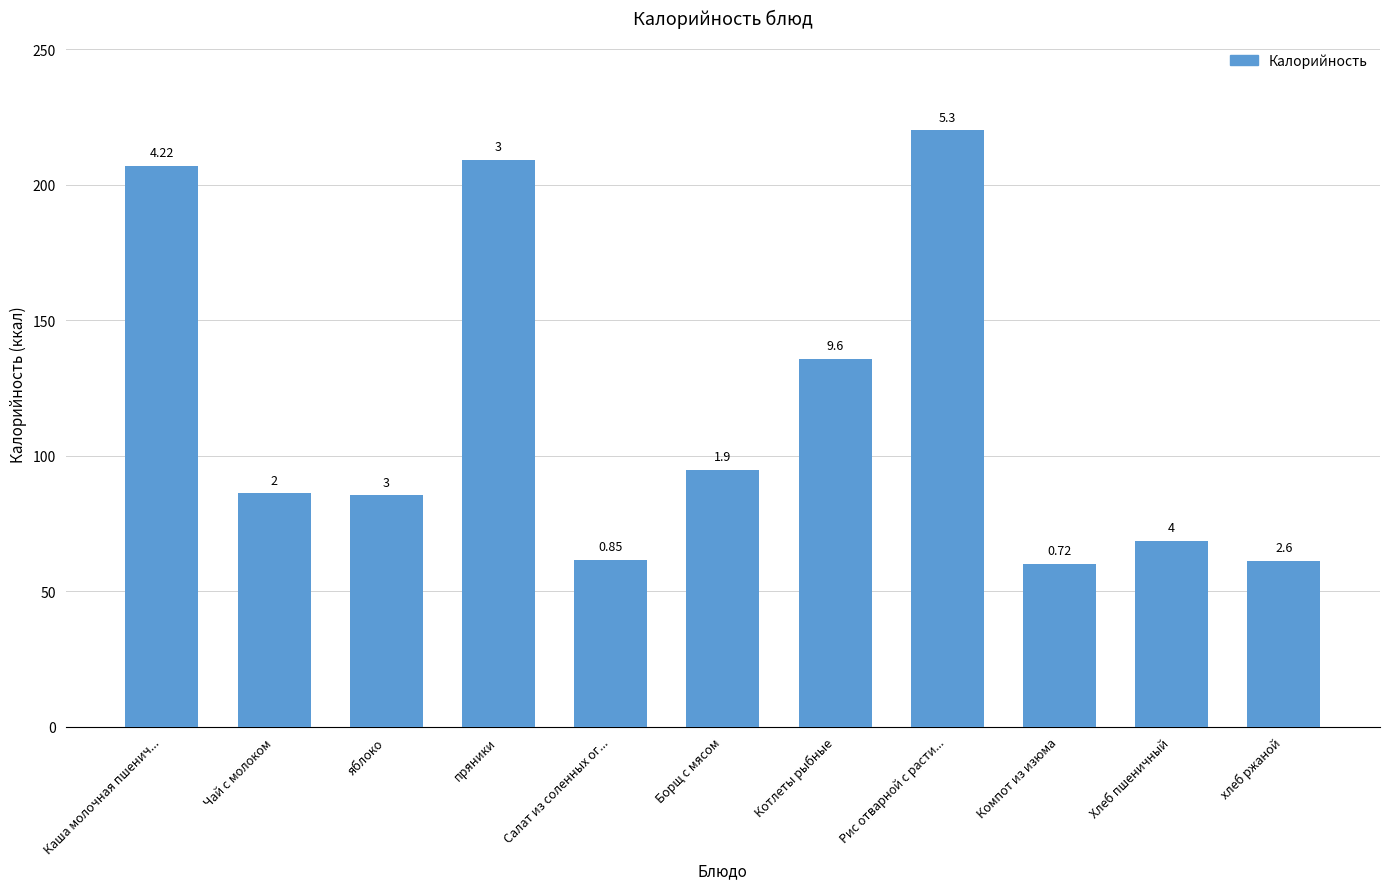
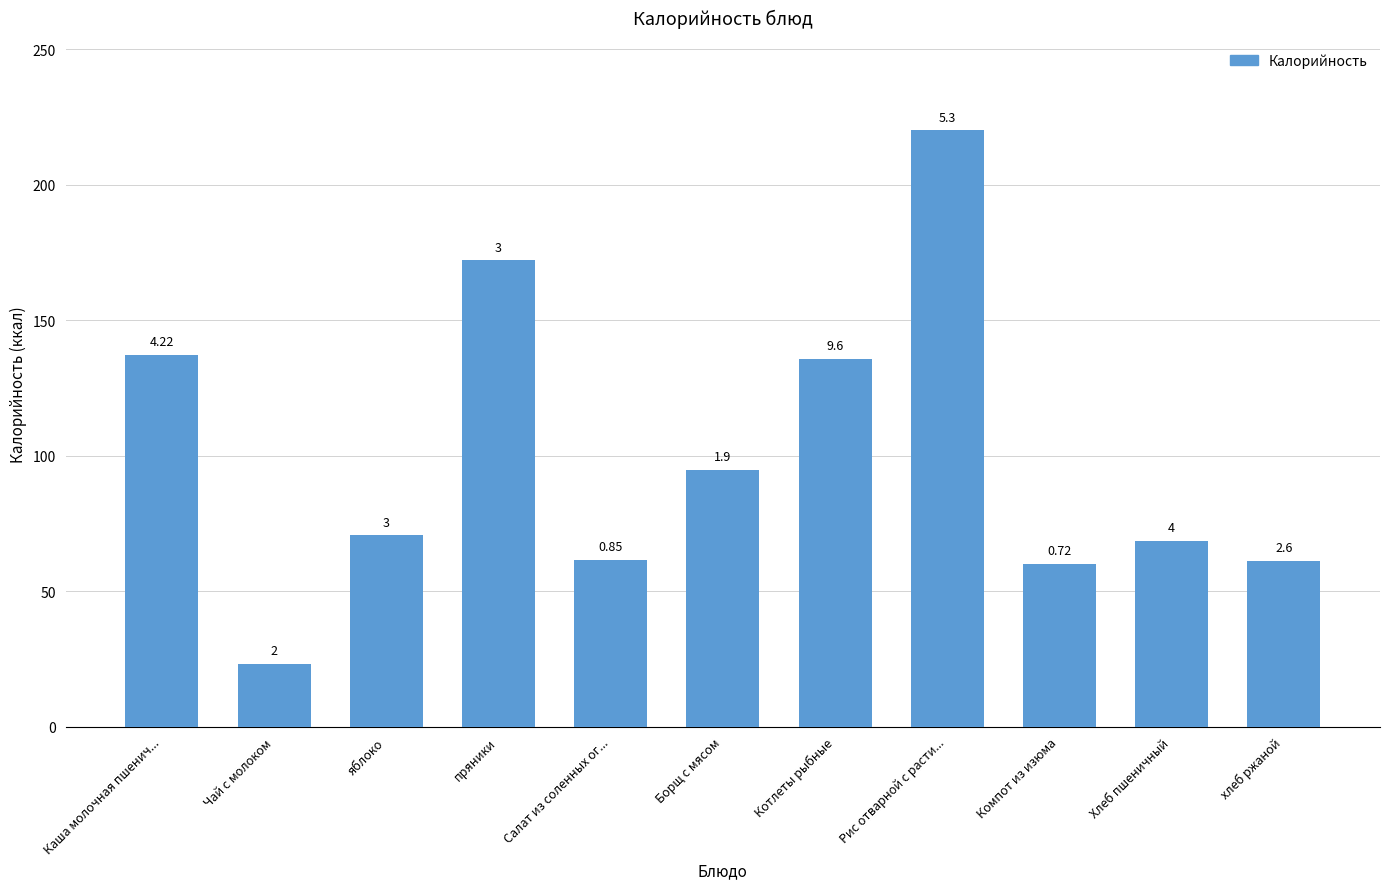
  {
-   "Каша молочная пшенич...": 207,
-   "Чай с молоком": 86,
-   "яблоко": 85,
-   "пряники": 209
+   "Каша молочная пшенич...": 137,
+   "Чай с молоком": 23,
+   "яблоко": 71,
+   "пряники": 172
  }
